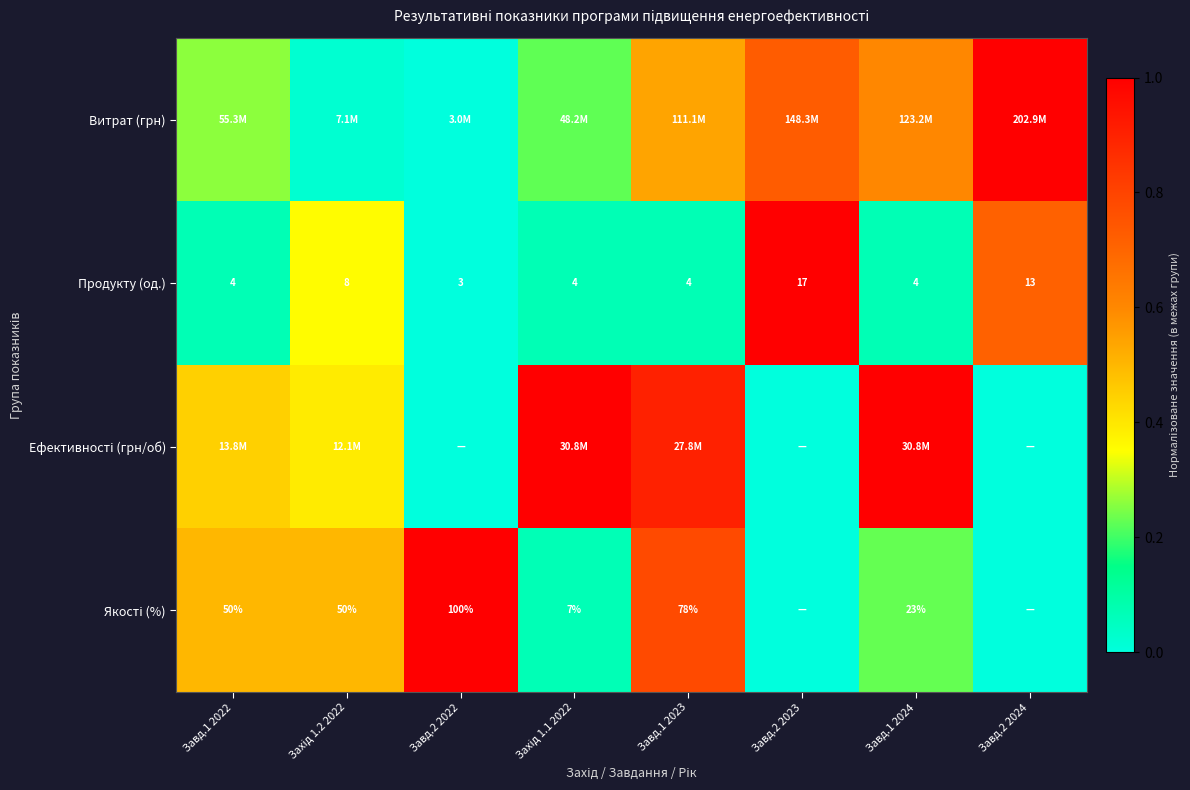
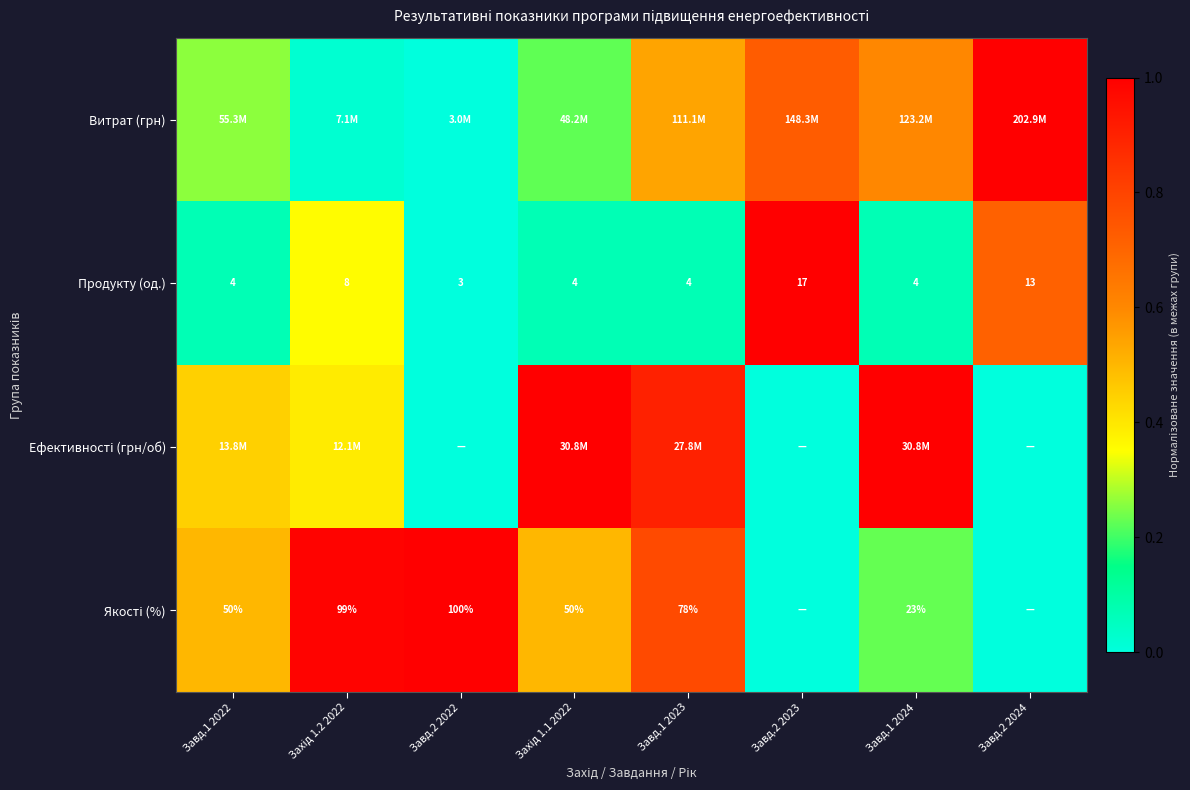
  {
    "Витрат (грн)": {
      "Завд.1 2022": "55.3M",
      "Захід 1.2 2022": "7.1M",
      "Завд.2 2022": "3.0M",
      "Захід 1.1 2022": "48.2M",
      "Завд.1 2023": "111.1M",
      "Завд.2 2023": "148.3M",
      "Завд.1 2024": "123.2M",
      "Завд.2 2024": "202.9M"
    },
    "Продукту (од.)": {
      "Завд.1 2022": "4",
      "Захід 1.2 2022": "8",
      "Завд.2 2022": "3",
      "Захід 1.1 2022": "4",
      "Завд.1 2023": "4",
      "Завд.2 2023": "17",
      "Завд.1 2024": "4",
      "Завд.2 2024": "13"
    },
    "Ефективності (грн/об)": {
      "Завд.1 2022": "13.8M",
      "Захід 1.2 2022": "12.1M",
      "Захід 1.1 2022": "30.8M",
      "Завд.1 2023": "27.8M",
      "Завд.1 2024": "30.8M"
    },
    "Якості (%)": {
      "Завд.1 2022": "50%",
-     "Захід 1.2 2022": "50%",
+     "Захід 1.2 2022": "99%",
      "Завд.2 2022": "100%",
-     "Захід 1.1 2022": "7%",
+     "Захід 1.1 2022": "50%",
      "Завд.1 2023": "78%",
      "Завд.1 2024": "23%"
    }
  }
